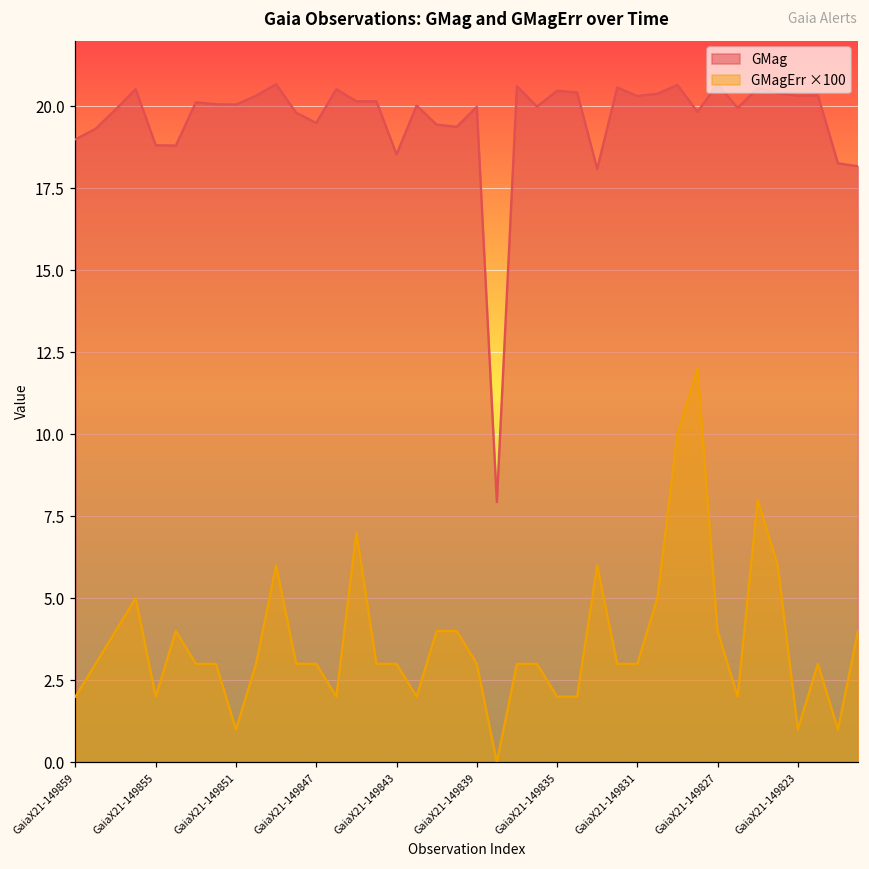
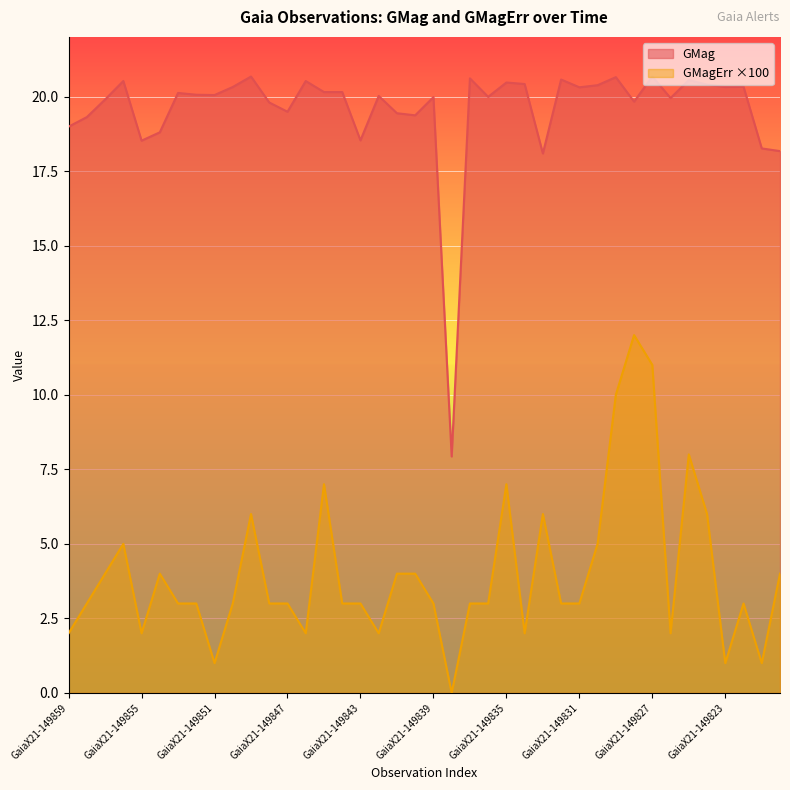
  {
    "GMag": {
      "GaiaX21-149859": 19.0,
-     "GaiaX21-149855": 18.8,
+     "GaiaX21-149855": 18.5,
      "GaiaX21-149851": 20.1,
      "GaiaX21-149847": 19.5,
      "GaiaX21-149843": 18.5,
      "GaiaX21-149839": 20.0,
      "GaiaX21-149835": 20.5,
      "GaiaX21-149831": 20.3,
      "GaiaX21-149823": 20.3
    },
    "GMagErr ×100": {
      "GaiaX21-149859": 2.0,
      "GaiaX21-149855": 2.0,
      "GaiaX21-149851": 1.0,
      "GaiaX21-149847": 3.0,
      "GaiaX21-149843": 3.0,
      "GaiaX21-149839": 3.0,
-     "GaiaX21-149835": 2.0,
+     "GaiaX21-149835": 7.0,
      "GaiaX21-149831": 3.0,
-     "GaiaX21-149827": 4.0,
+     "GaiaX21-149827": 11.0,
      "GaiaX21-149823": 1.0
    }
  }
